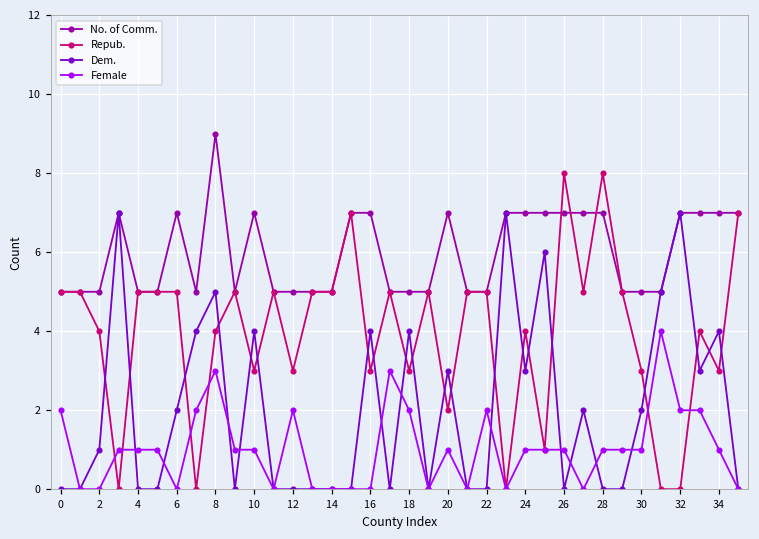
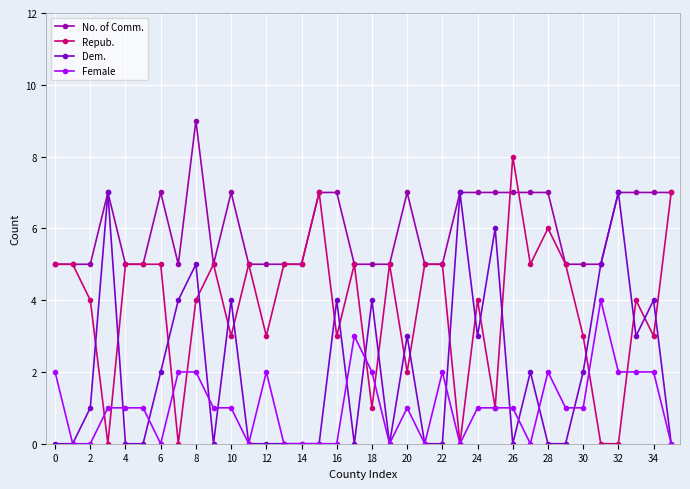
  {
    "Repub.": {
      "2": 4,
      "6": 5,
      "8": 4,
      "10": 3,
      "12": 3,
      "16": 3,
-     "18": 3,
+     "18": 1,
      "20": 2,
      "24": 4,
      "26": 8,
-     "28": 8,
+     "28": 6,
      "30": 3,
      "32": 0,
      "34": 3
    },
    "Female": {
      "0": 2,
      "2": 0,
      "4": 1,
      "6": 0,
-     "8": 3,
+     "8": 2,
      "10": 1,
      "12": 2,
      "16": 0,
      "18": 2,
      "20": 1,
      "22": 2,
      "24": 1,
      "26": 1,
-     "28": 1,
+     "28": 2,
      "30": 1,
      "32": 2,
-     "34": 1
+     "34": 2
    }
  }
